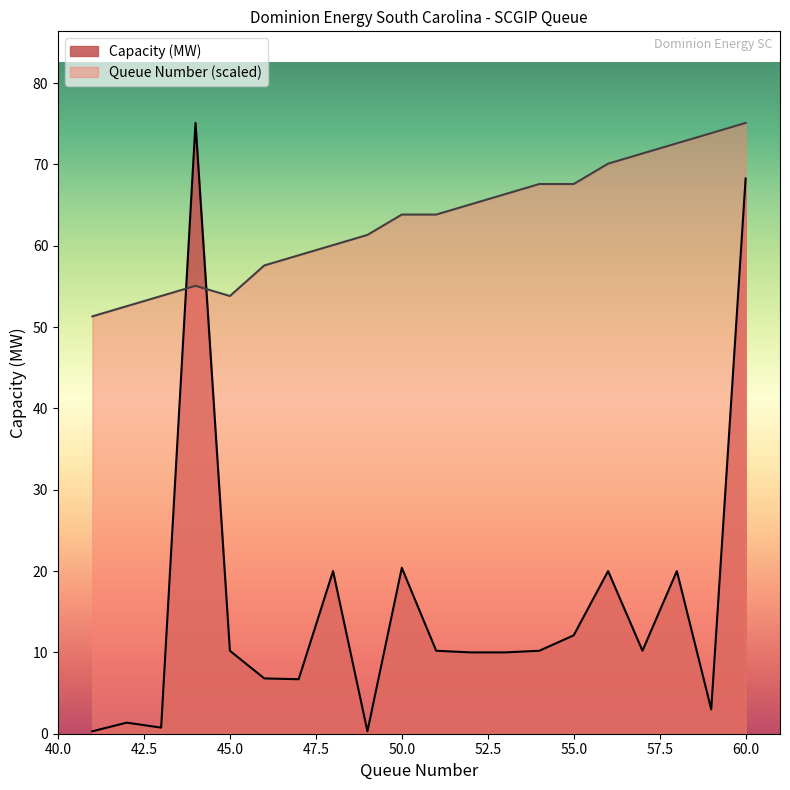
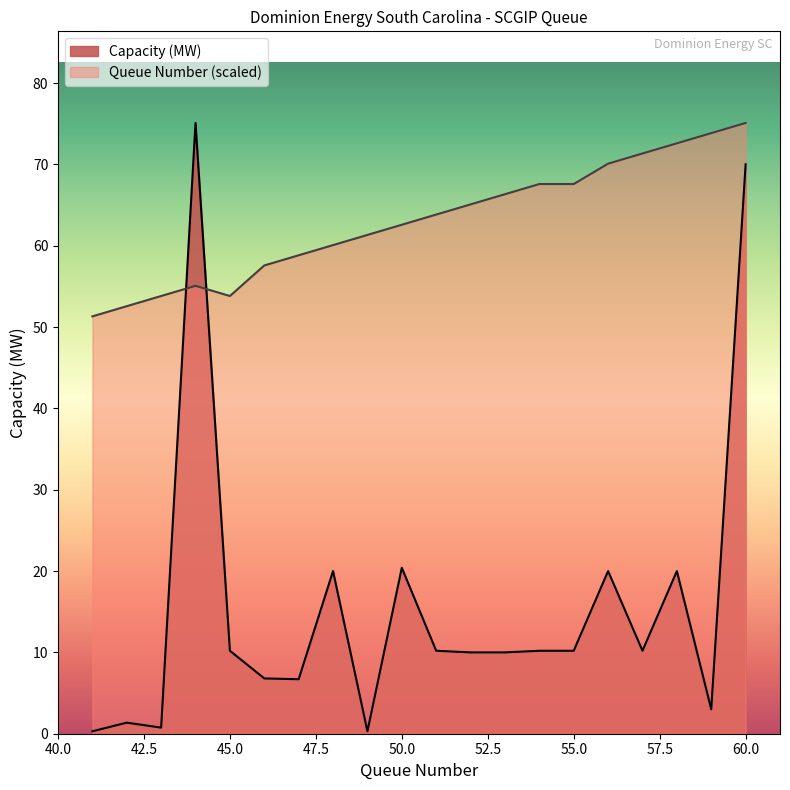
  {
    "Capacity (MW)": {
      "45.0": 10,
      "50.0": 20,
-     "55.0": 12,
-     "60.0": 68
+     "55.0": 10,
+     "60.0": 70
    },
    "Queue Number (scaled)": {
      "45.0": 54,
-     "50.0": 64,
+     "50.0": 63,
      "55.0": 68,
      "60.0": 75
    }
  }
